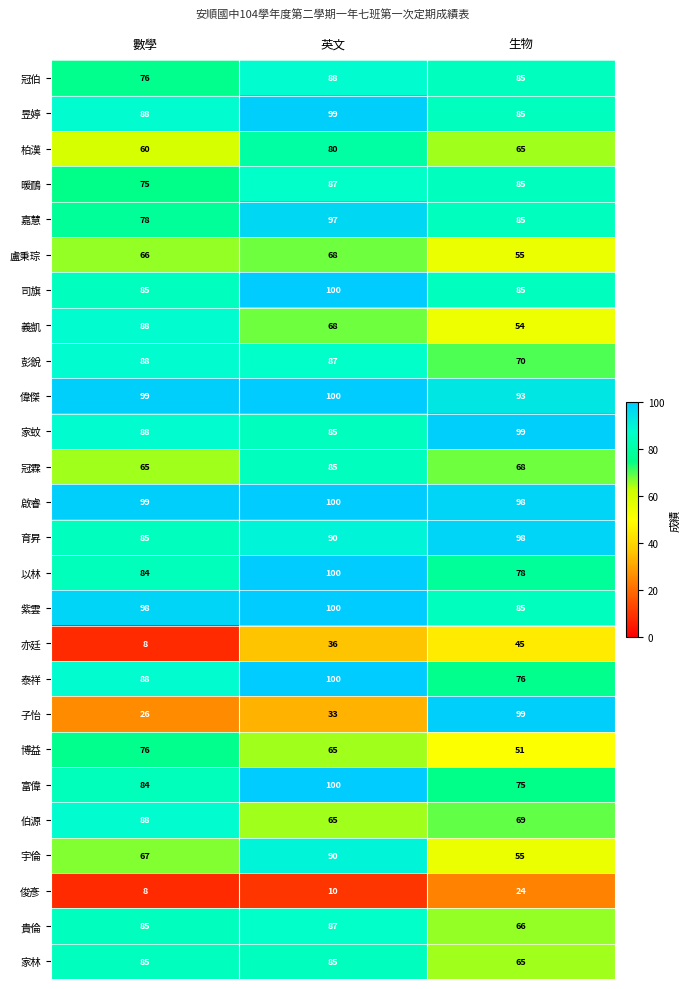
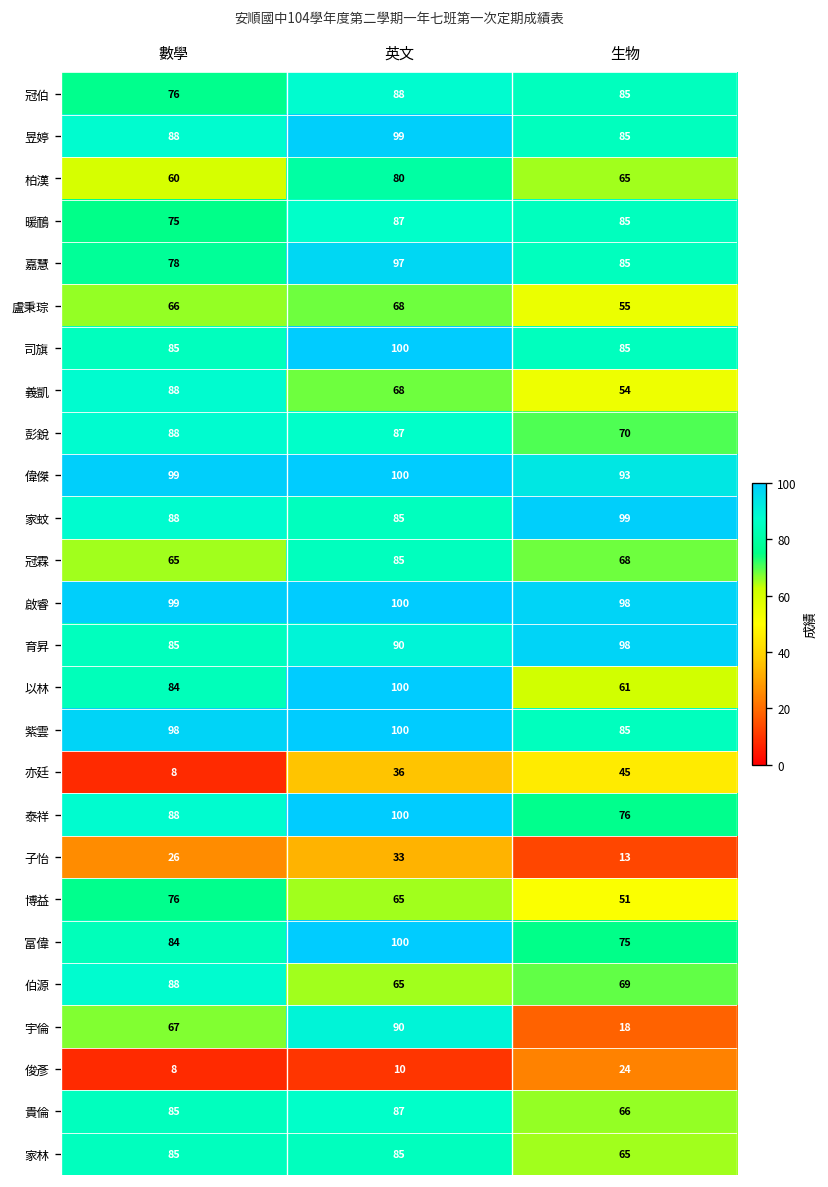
  {
    "冠伯": {
      "數學": 76,
      "英文": 88,
      "生物": 85
    },
    "昱婷": {
      "數學": 88,
      "英文": 99,
      "生物": 85
    },
    "柏漢": {
      "數學": 60,
      "英文": 80,
      "生物": 65
    },
    "暖鴯": {
      "數學": 75,
      "英文": 87,
      "生物": 85
    },
    "嘉慧": {
      "數學": 78,
      "英文": 97,
      "生物": 85
    },
    "盧秉琮": {
      "數學": 66,
      "英文": 68,
      "生物": 55
    },
    "司旗": {
      "數學": 85,
      "英文": 100,
      "生物": 85
    },
    "義凱": {
      "數學": 88,
      "英文": 68,
      "生物": 54
    },
    "彭銳": {
      "數學": 88,
      "英文": 87,
      "生物": 70
    },
    "偉傑": {
      "數學": 99,
      "英文": 100,
      "生物": 93
    },
    "家蚊": {
      "數學": 88,
      "英文": 85,
      "生物": 99
    },
    "冠霖": {
      "數學": 65,
      "英文": 85,
      "生物": 68
    },
    "啟睿": {
      "數學": 99,
      "英文": 100,
      "生物": 98
    },
    "育昇": {
      "數學": 85,
      "英文": 90,
      "生物": 98
    },
    "以林": {
      "數學": 84,
      "英文": 100,
-     "生物": 78
+     "生物": 61
    },
    "紫雲": {
      "數學": 98,
      "英文": 100,
      "生物": 85
    },
    "亦廷": {
      "數學": 8,
      "英文": 36,
      "生物": 45
    },
    "泰祥": {
      "數學": 88,
      "英文": 100,
      "生物": 76
    },
    "子怡": {
      "數學": 26,
      "英文": 33,
-     "生物": 99
+     "生物": 13
    },
    "博益": {
      "數學": 76,
      "英文": 65,
      "生物": 51
    },
    "富偉": {
      "數學": 84,
      "英文": 100,
      "生物": 75
    },
    "伯源": {
      "數學": 88,
      "英文": 65,
      "生物": 69
    },
    "宇倫": {
      "數學": 67,
      "英文": 90,
-     "生物": 55
+     "生物": 18
    },
    "俊彥": {
      "數學": 8,
      "英文": 10,
      "生物": 24
    },
    "貴倫": {
      "數學": 85,
      "英文": 87,
      "生物": 66
    },
    "家林": {
      "數學": 85,
      "英文": 85,
      "生物": 65
    }
  }
